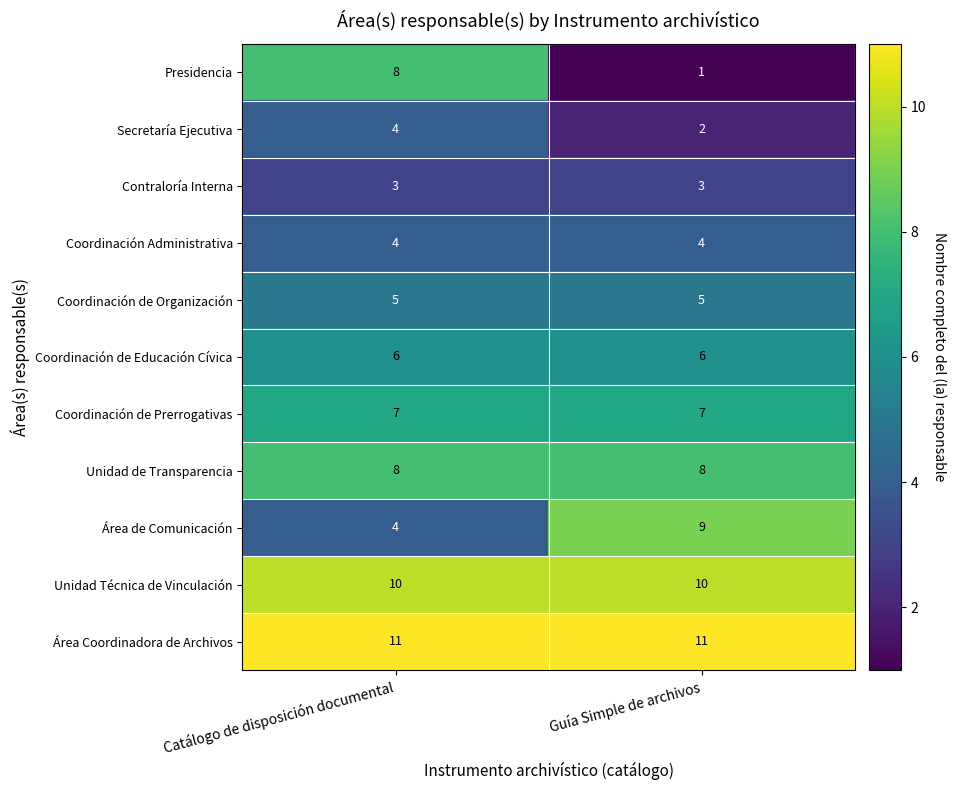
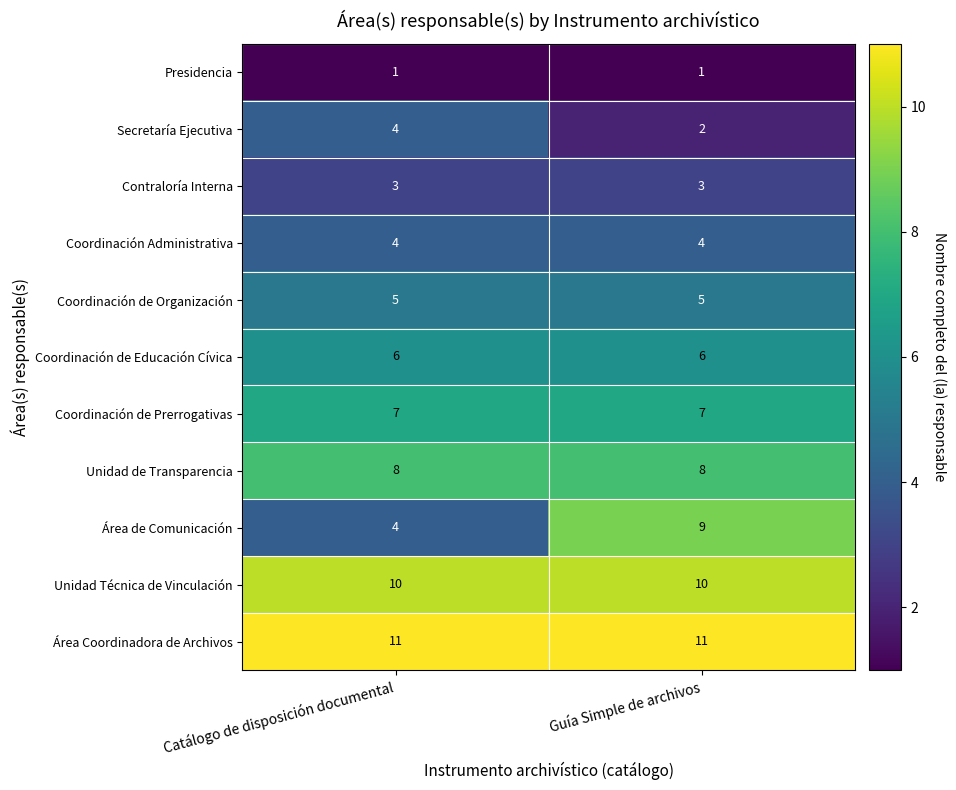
  {
    "Presidencia": {
-     "Catálogo de disposición documental": 8,
+     "Catálogo de disposición documental": 1,
      "Guía Simple de archivos": 1
    },
    "Secretaría Ejecutiva": {
      "Catálogo de disposición documental": 4,
      "Guía Simple de archivos": 2
    },
    "Contraloría Interna": {
      "Catálogo de disposición documental": 3,
      "Guía Simple de archivos": 3
    },
    "Coordinación Administrativa": {
      "Catálogo de disposición documental": 4,
      "Guía Simple de archivos": 4
    },
    "Coordinación de Organización": {
      "Catálogo de disposición documental": 5,
      "Guía Simple de archivos": 5
    },
    "Coordinación de Educación Cívica": {
      "Catálogo de disposición documental": 6,
      "Guía Simple de archivos": 6
    },
    "Coordinación de Prerrogativas": {
      "Catálogo de disposición documental": 7,
      "Guía Simple de archivos": 7
    },
    "Unidad de Transparencia": {
      "Catálogo de disposición documental": 8,
      "Guía Simple de archivos": 8
    },
    "Área de Comunicación": {
      "Catálogo de disposición documental": 4,
      "Guía Simple de archivos": 9
    },
    "Unidad Técnica de Vinculación": {
      "Catálogo de disposición documental": 10,
      "Guía Simple de archivos": 10
    },
    "Área Coordinadora de Archivos": {
      "Catálogo de disposición documental": 11,
      "Guía Simple de archivos": 11
    }
  }
